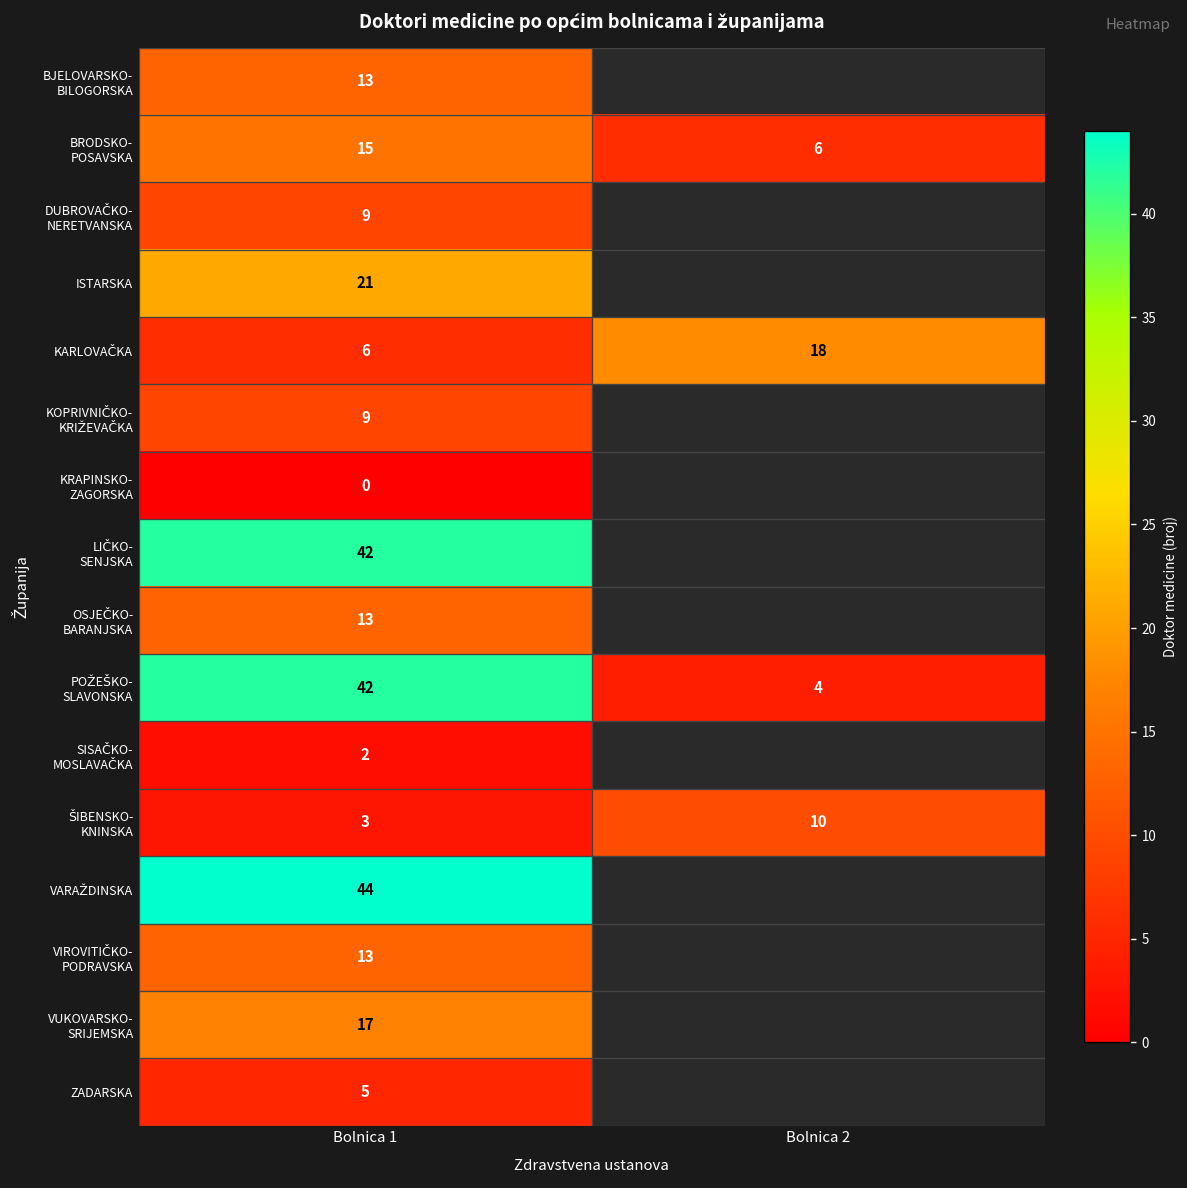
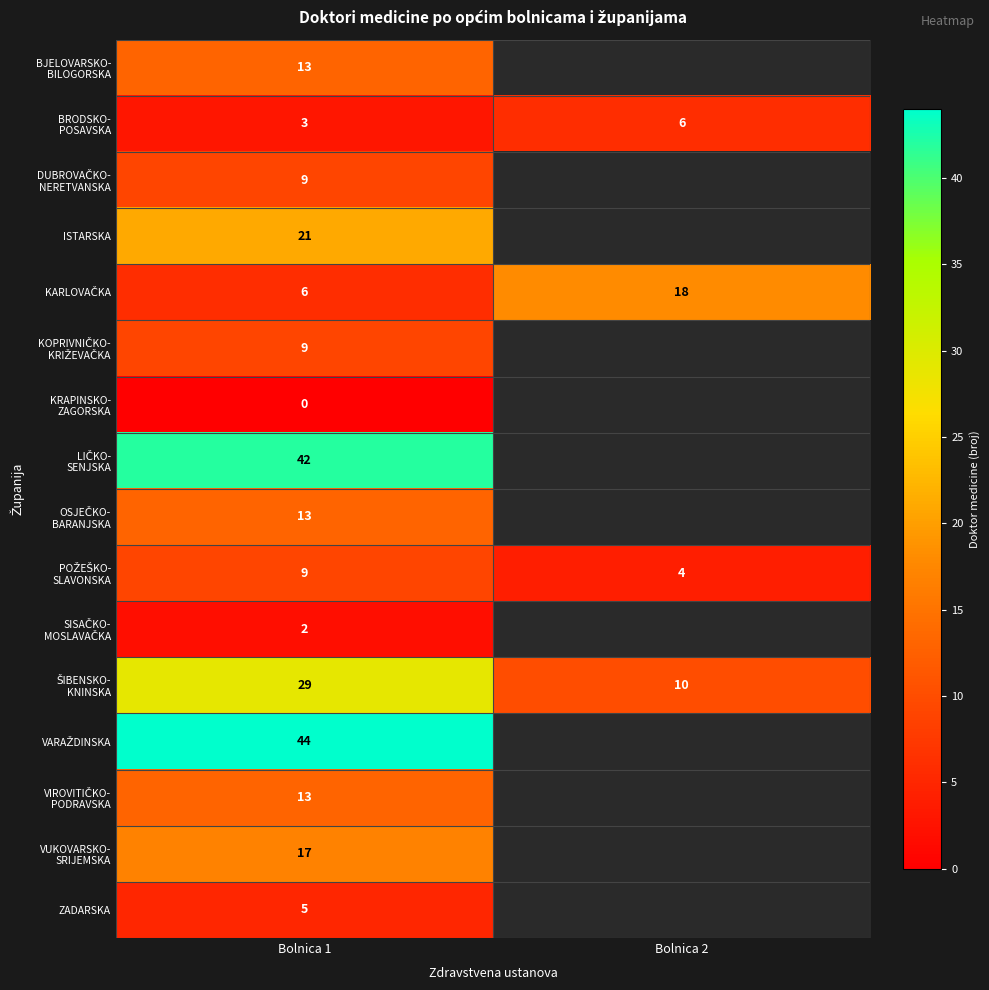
  {
    "BJELOVARSKO- BILOGORSKA": {
      "Bolnica 1": 13
    },
    "BRODSKO- POSAVSKA": {
-     "Bolnica 1": 15,
+     "Bolnica 1": 3,
      "Bolnica 2": 6
    },
    "DUBROVAČKO- NERETVANSKA": {
      "Bolnica 1": 9
    },
    "ISTARSKA": {
      "Bolnica 1": 21
    },
    "KARLOVAČKA": {
      "Bolnica 1": 6,
      "Bolnica 2": 18
    },
    "KOPRIVNIČKO- KRIŽEVAČKA": {
      "Bolnica 1": 9
    },
    "KRAPINSKO- ZAGORSKA": {
      "Bolnica 1": 0
    },
    "LIČKO- SENJSKA": {
      "Bolnica 1": 42
    },
    "OSJEČKO- BARANJSKA": {
      "Bolnica 1": 13
    },
    "POŽEŠKO- SLAVONSKA": {
-     "Bolnica 1": 42,
+     "Bolnica 1": 9,
      "Bolnica 2": 4
    },
    "SISAČKO- MOSLAVAČKA": {
      "Bolnica 1": 2
    },
    "ŠIBENSKO- KNINSKA": {
-     "Bolnica 1": 3,
+     "Bolnica 1": 29,
      "Bolnica 2": 10
    },
    "VARAŽDINSKA": {
      "Bolnica 1": 44
    },
    "VIROVITIČKO- PODRAVSKA": {
      "Bolnica 1": 13
    },
    "VUKOVARSKO- SRIJEMSKA": {
      "Bolnica 1": 17
    },
    "ZADARSKA": {
      "Bolnica 1": 5
    }
  }
